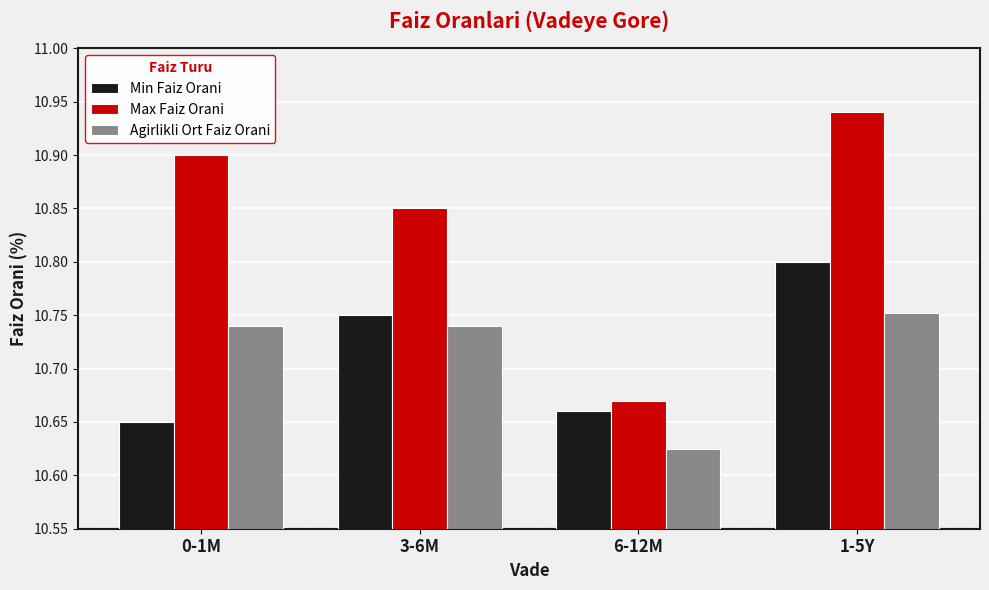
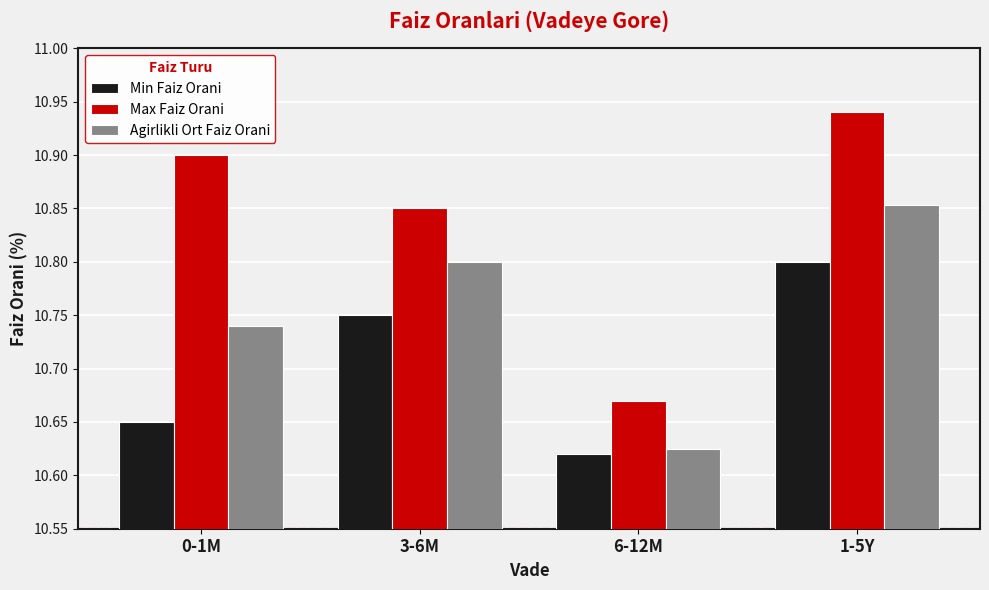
  {
    "Min Faiz Orani": {
      "0-1M": 10.65,
      "3-6M": 10.75,
-     "6-12M": 10.66,
+     "6-12M": 10.62,
      "1-5Y": 10.80
    },
    "Max Faiz Orani": {
      "0-1M": 10.900,
      "3-6M": 10.850,
      "6-12M": 10.670,
      "1-5Y": 10.940
    },
    "Agirlikli Ort Faiz Orani": {
      "0-1M": 10.740,
-     "3-6M": 10.74,
+     "3-6M": 10.80,
      "6-12M": 10.624,
-     "1-5Y": 10.752
+     "1-5Y": 10.853
    }
  }
